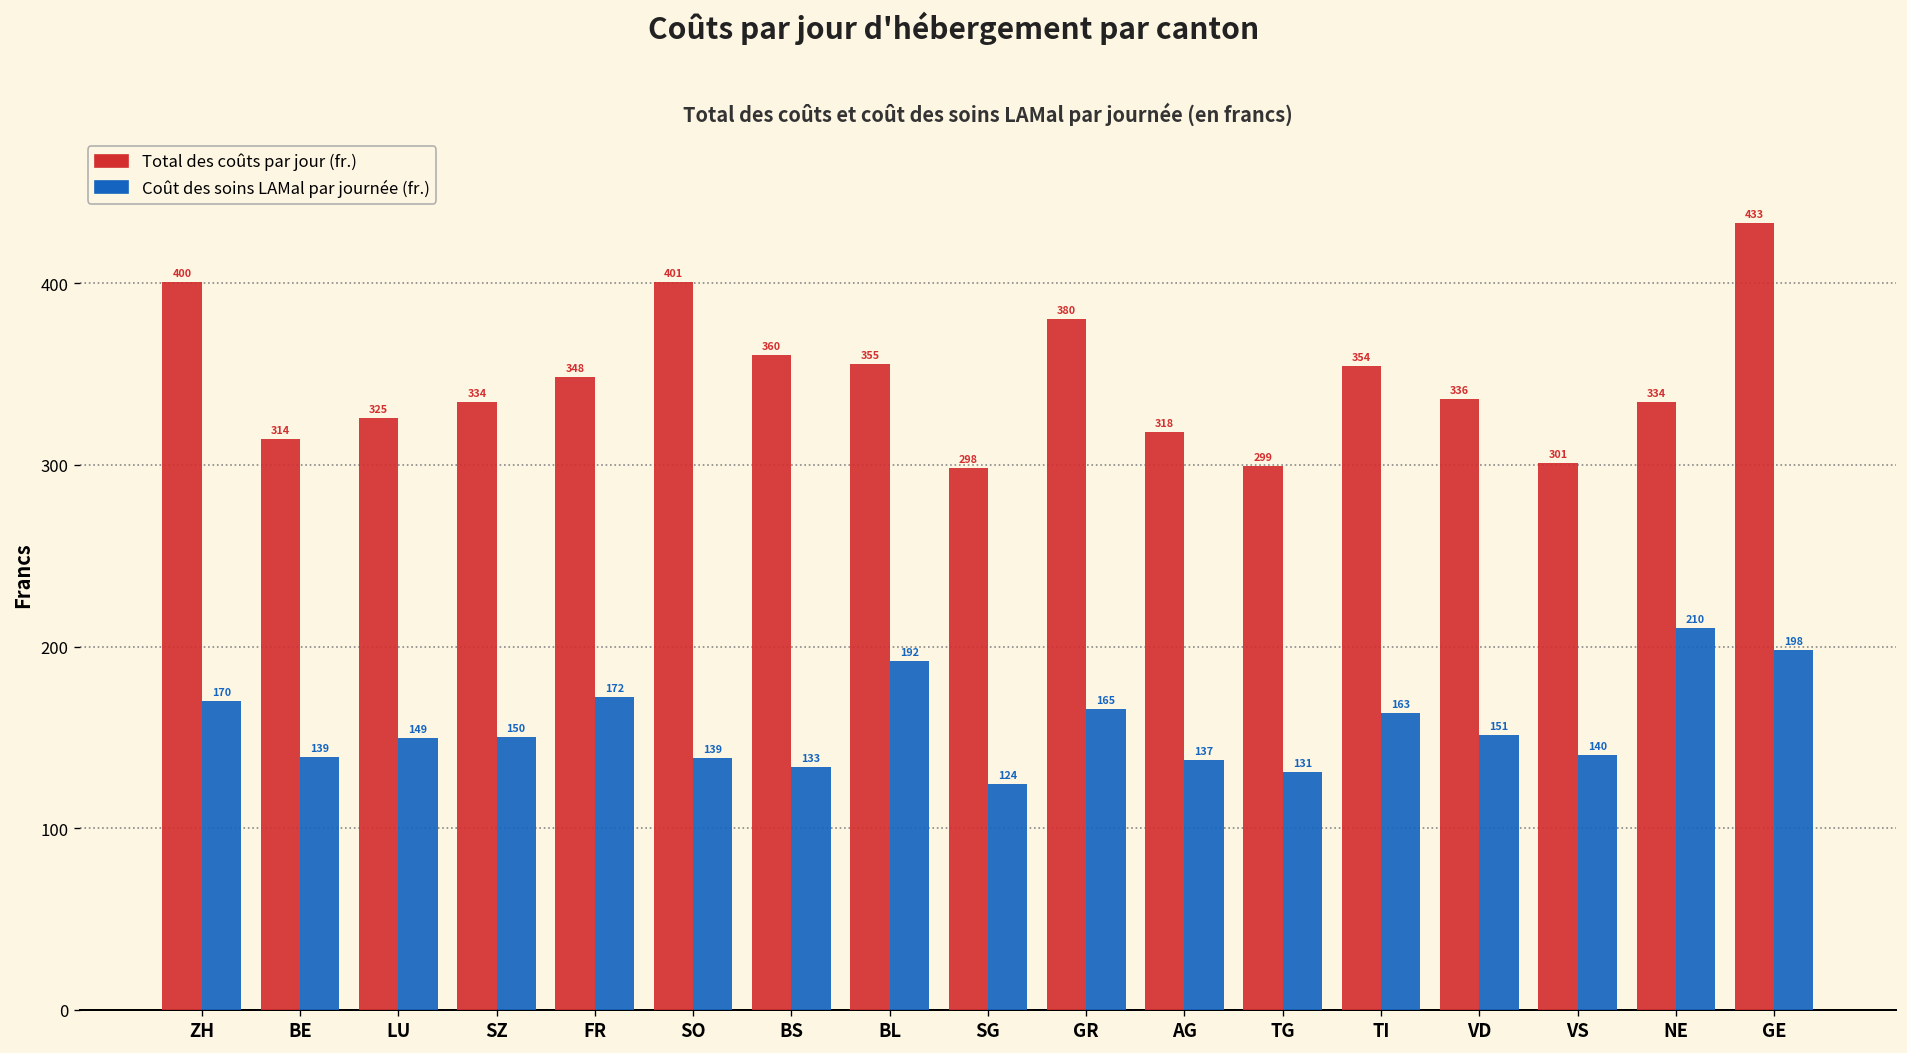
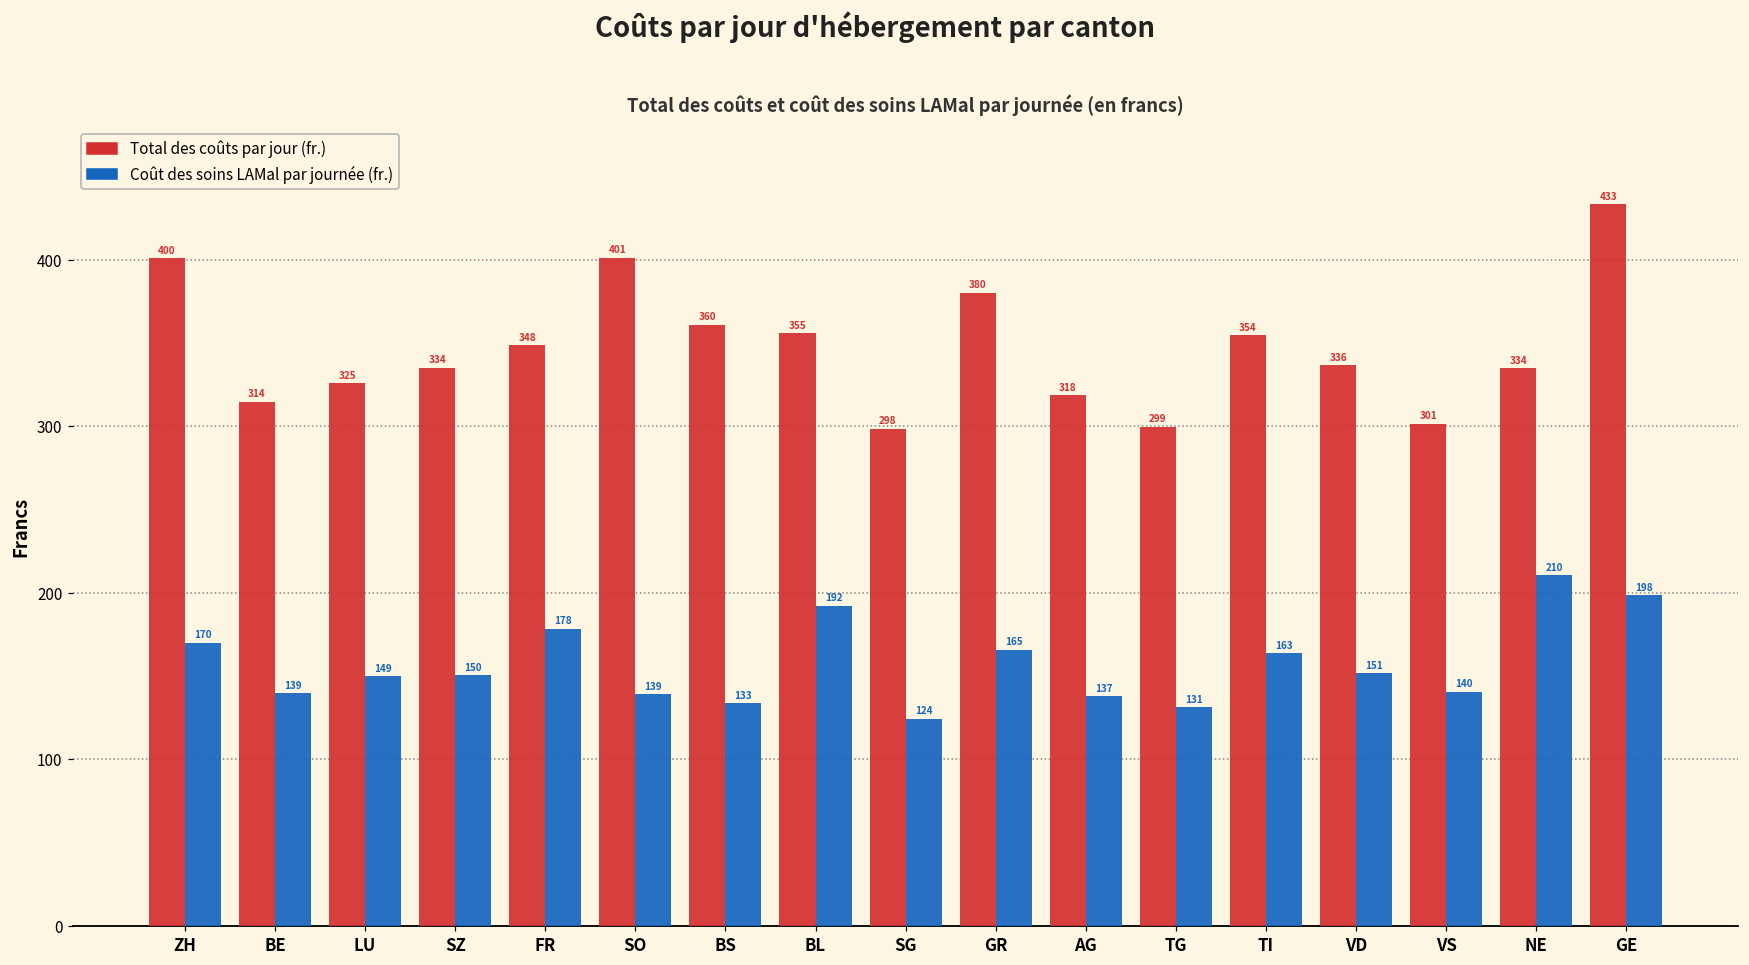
  {
    "Total des coûts par jour (fr.)": {
      "BE": 314,
      "SO": 401,
      "SG": 298,
      "GR": 380,
      "AG": 318,
      "VD": 336,
      "VS": 301,
      "GE": 433
    },
    "Coût des soins LAMal par journée (fr.)": {
      "ZH": 170,
      "BE": 139,
      "SZ": 150,
-     "FR": 172,
+     "FR": 178,
      "SO": 139,
      "BL": 192,
      "SG": 124,
      "TG": 131,
      "VD": 151,
      "VS": 140,
      "NE": 210,
      "GE": 198
    }
  }
